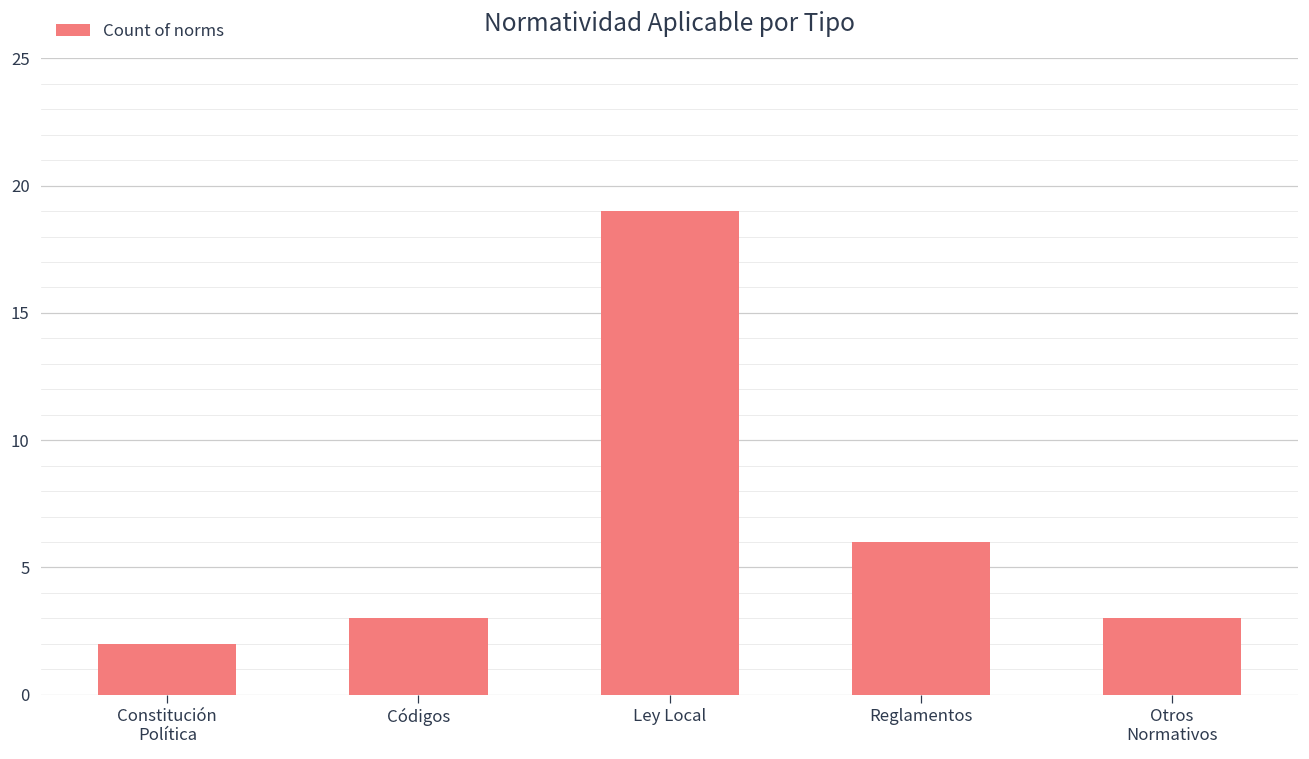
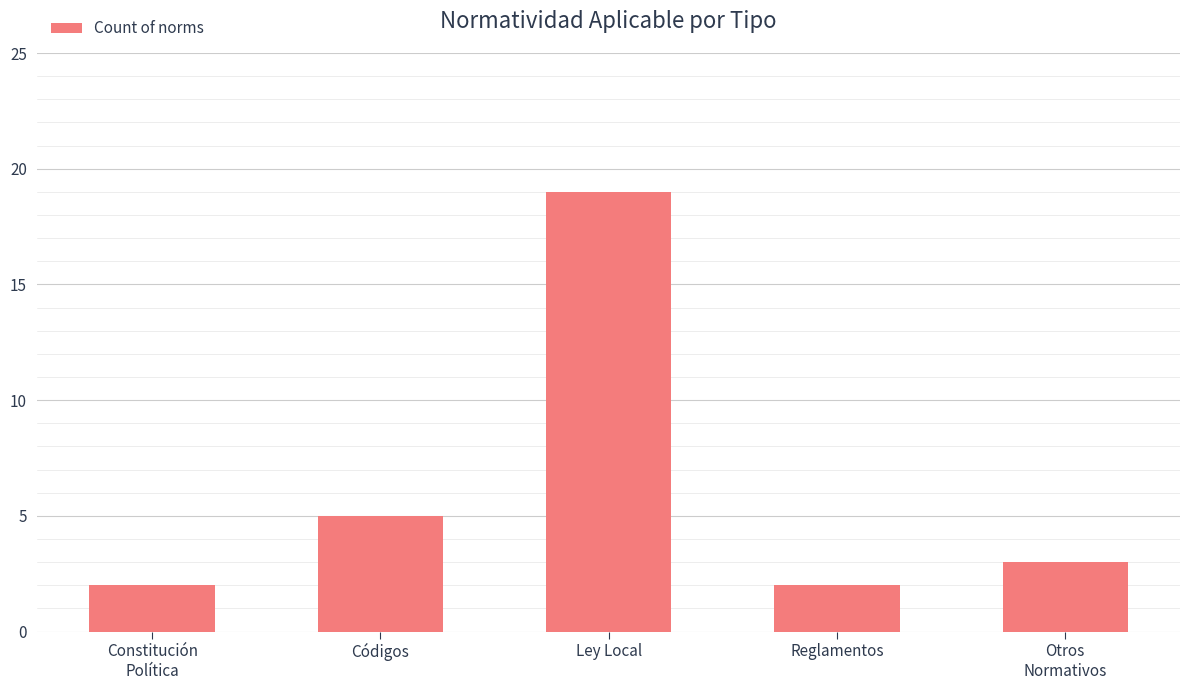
  {
    "Constitución Política": 2,
-   "Códigos": 3,
+   "Códigos": 5,
    "Ley Local": 19,
-   "Reglamentos": 6,
+   "Reglamentos": 2,
    "Otros Normativos": 3
  }
